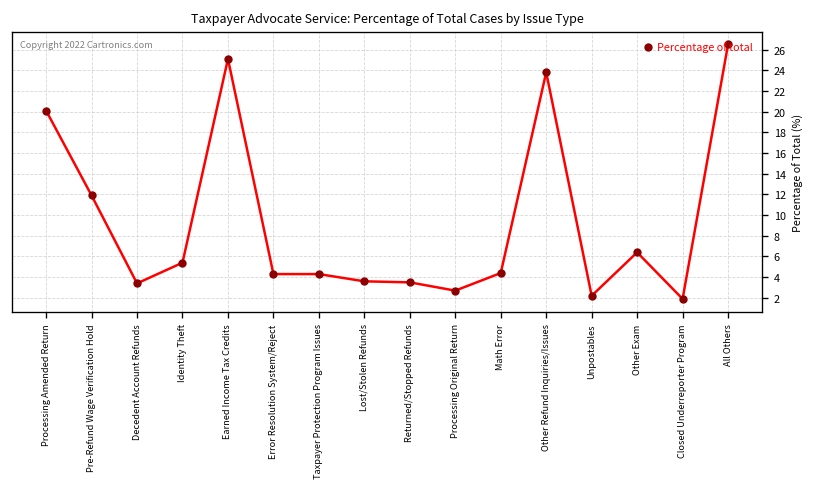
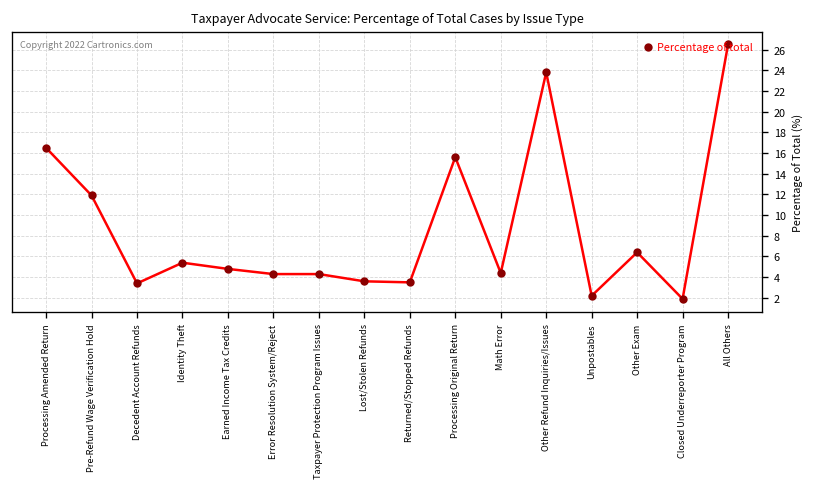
  {
-   "Processing Amended Return": 20,
+   "Processing Amended Return": 17,
    "Pre-Refund Wage Verification Hold": 12,
    "Decedent Account Refunds": 3,
    "Identity Theft": 5,
-   "Earned Income Tax Credits": 25,
+   "Earned Income Tax Credits": 5,
    "Error Resolution System/Reject": 4,
    "Taxpayer Protection Program Issues": 4,
    "Lost/Stolen Refunds": 4,
    "Returned/Stopped Refunds": 4,
-   "Processing Original Return": 3,
+   "Processing Original Return": 16,
    "Math Error": 4,
    "Other Refund Inquiries/Issues": 24,
    "Unpostables": 2,
    "Other Exam": 6,
    "Closed Underreporter Program": 2,
    "All Others": 27
  }
